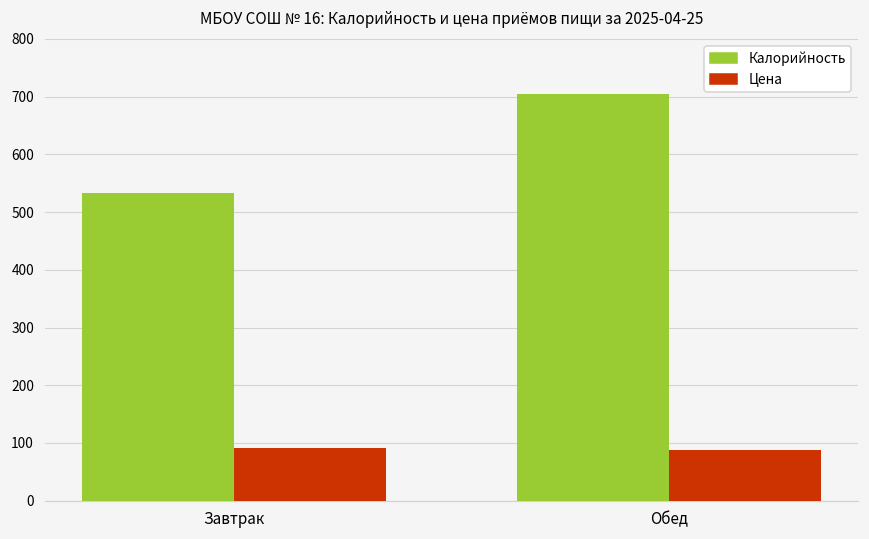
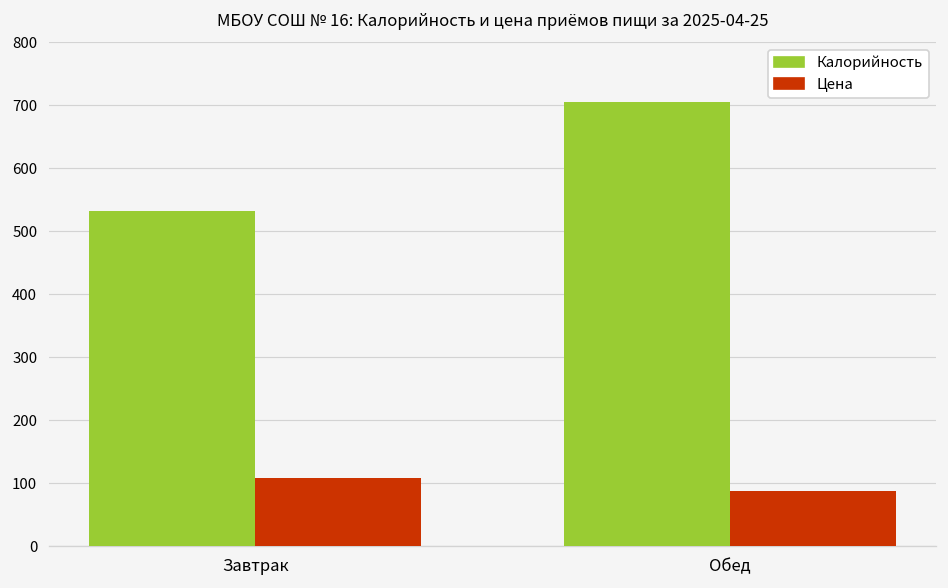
  {
    "Калорийность": {
      "Завтрак": 530,
      "Обед": 710
    },
    "Цена": {
-     "Завтрак": 90,
+     "Завтрак": 110,
      "Обед": 90
    }
  }
